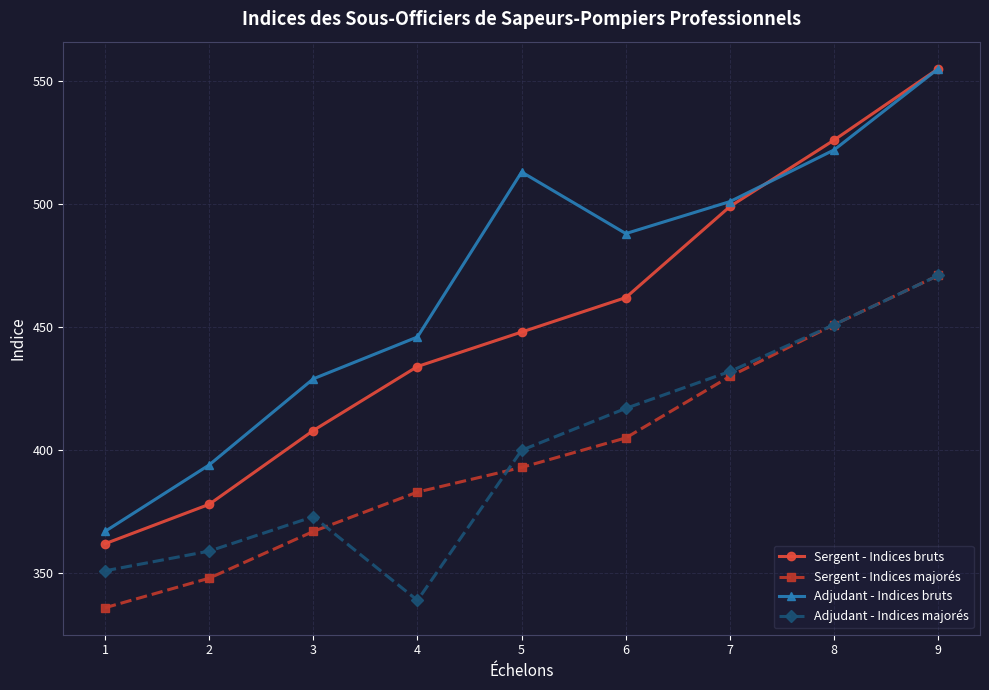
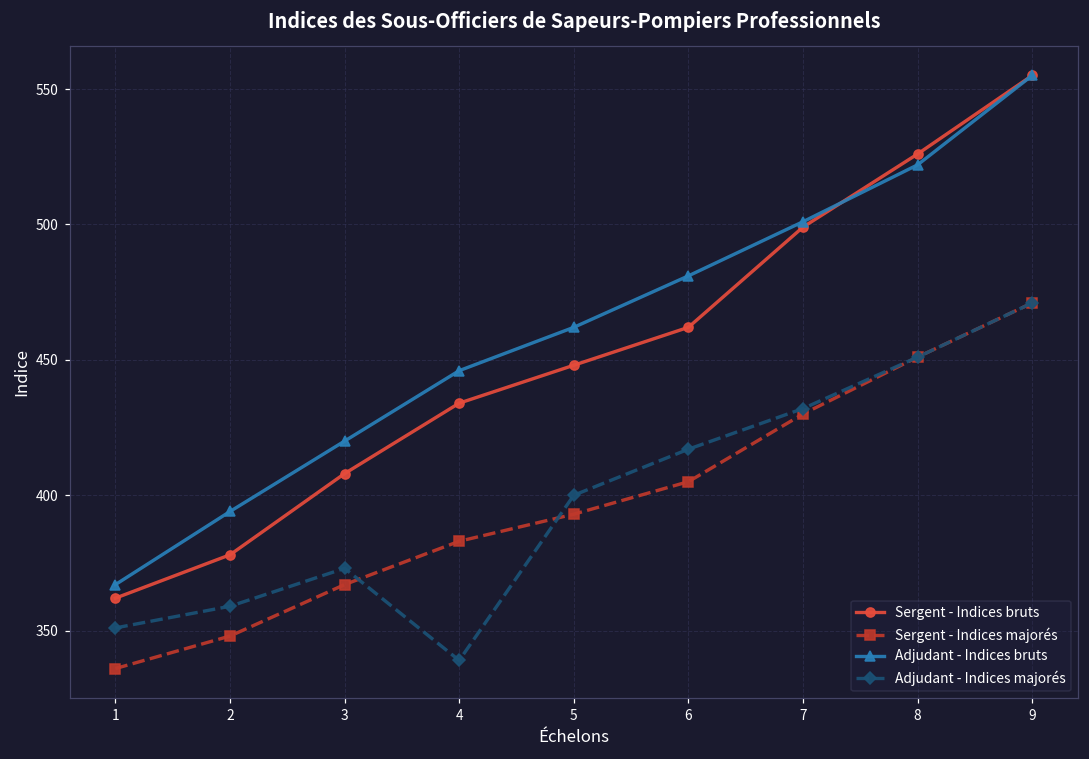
  {
    "Adjudant - Indices bruts": {
      "1": 367,
      "2": 394,
-     "3": 429,
+     "3": 420,
      "4": 446,
-     "5": 513,
-     "6": 488,
+     "5": 462,
+     "6": 481,
      "7": 501,
      "8": 522
    },
    "Adjudant - Indices majorés": {
      "1": 351,
      "2": 359,
      "3": 373,
      "4": 339,
      "5": 400,
      "6": 417,
      "7": 432
    }
  }
